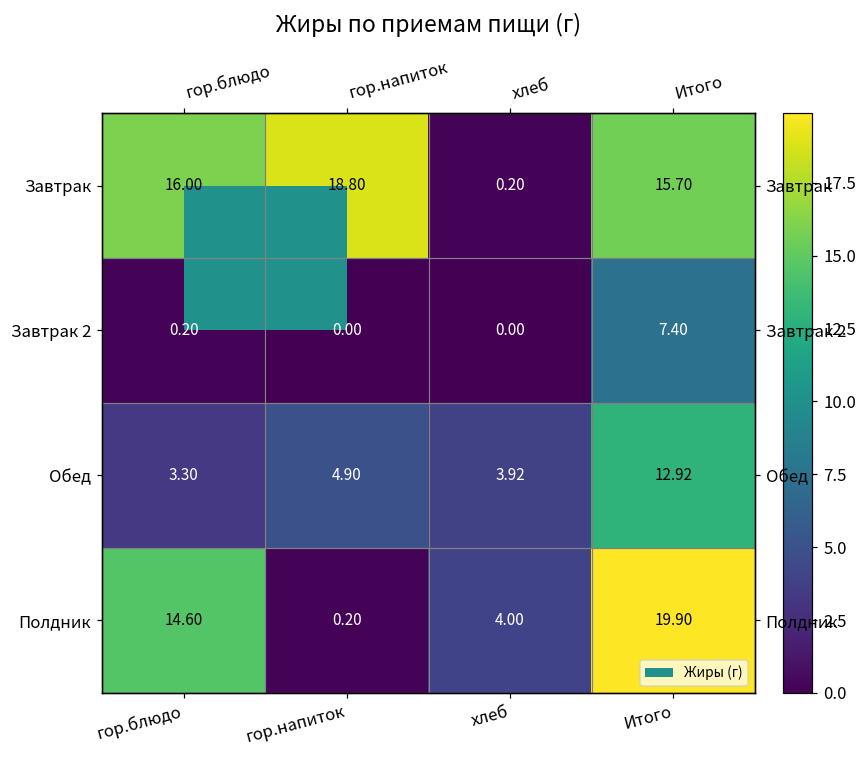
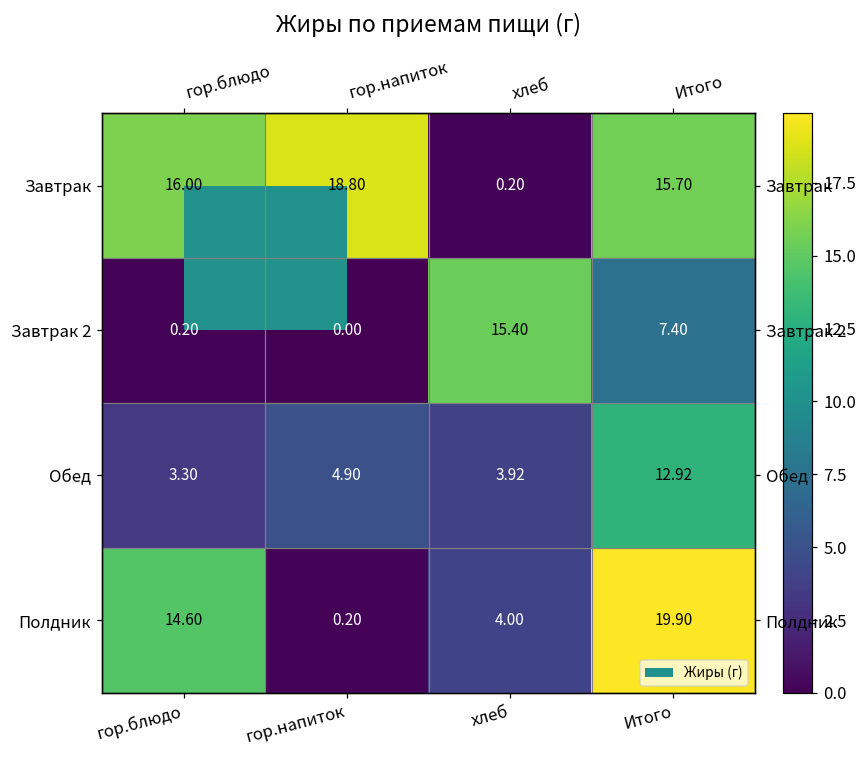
  {
    "Завтрак": {
      "хлеб": 0.20,
      "Итого": 15.70
    },
    "Завтрак 2": {
-     "хлеб": 0.00,
+     "хлеб": 15.40,
      "Итого": 7.40
    },
    "Обед": {
      "гор.блюдо": 3.30,
      "гор.напиток": 4.90,
      "хлеб": 3.92,
      "Итого": 12.92
    },
    "Полдник": {
      "гор.блюдо": 14.60,
      "гор.напиток": 0.20,
      "хлеб": 4.00,
      "Итого": 19.90
    }
  }
